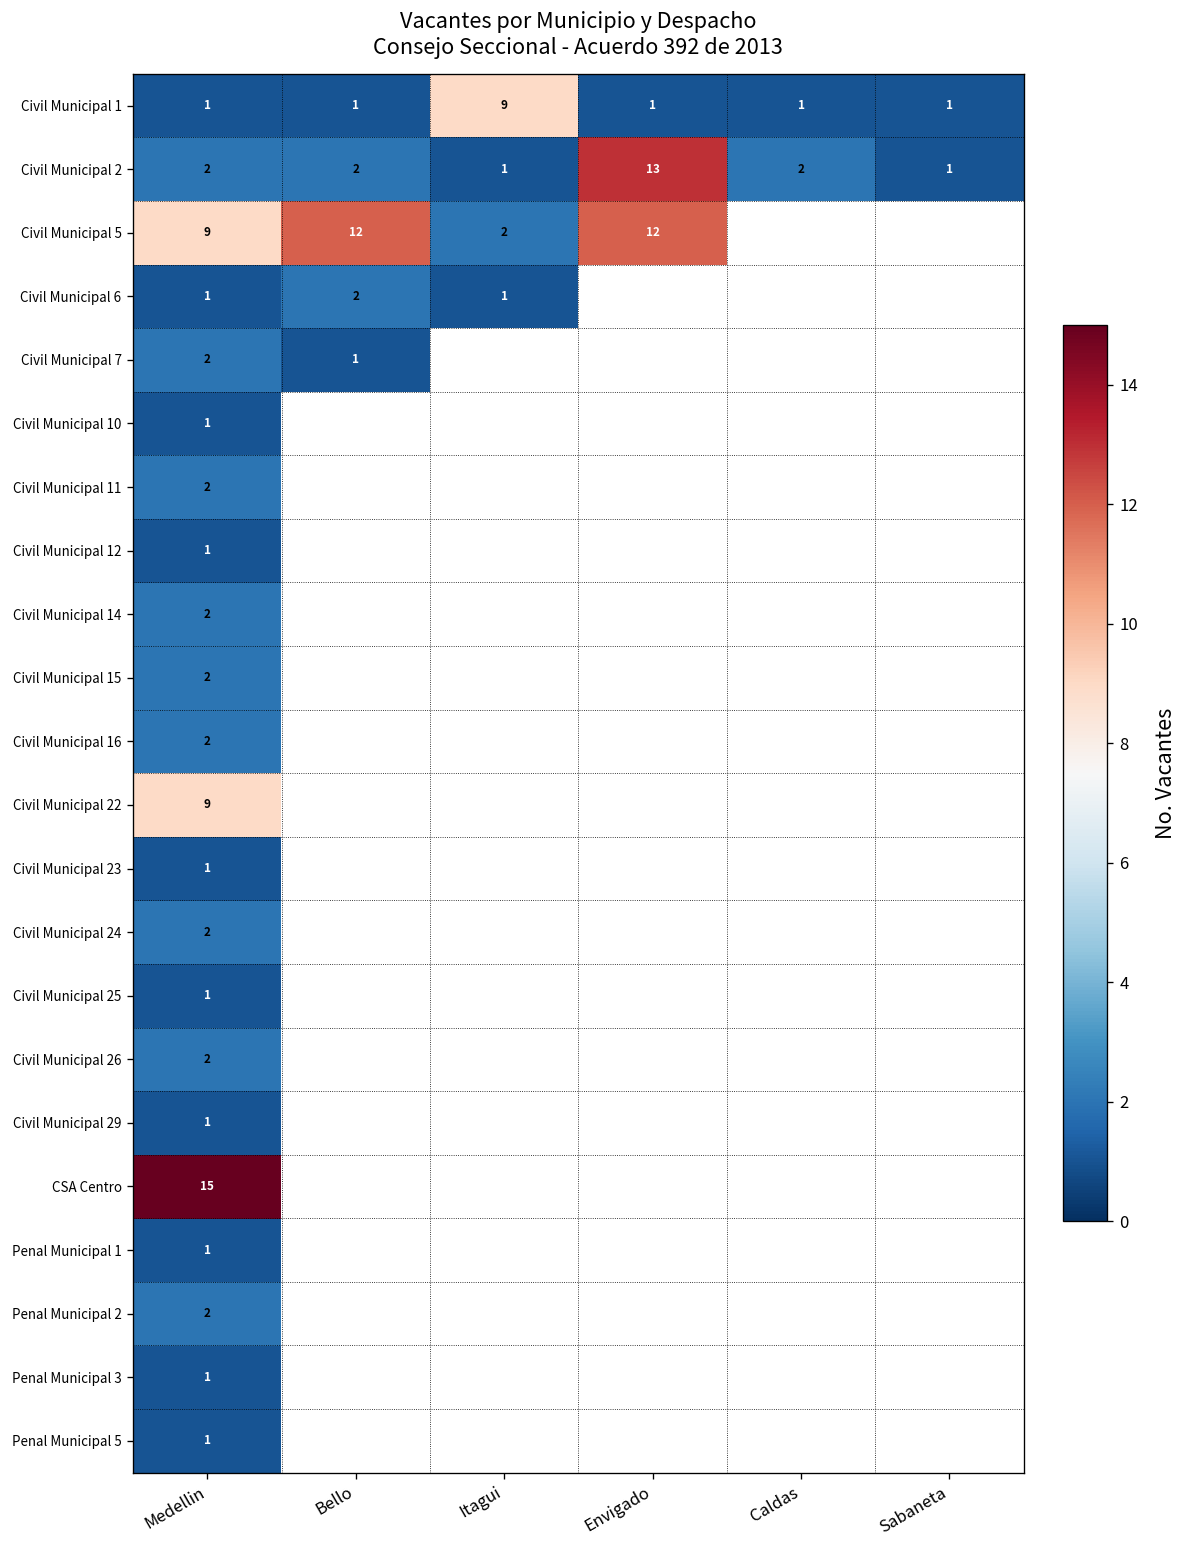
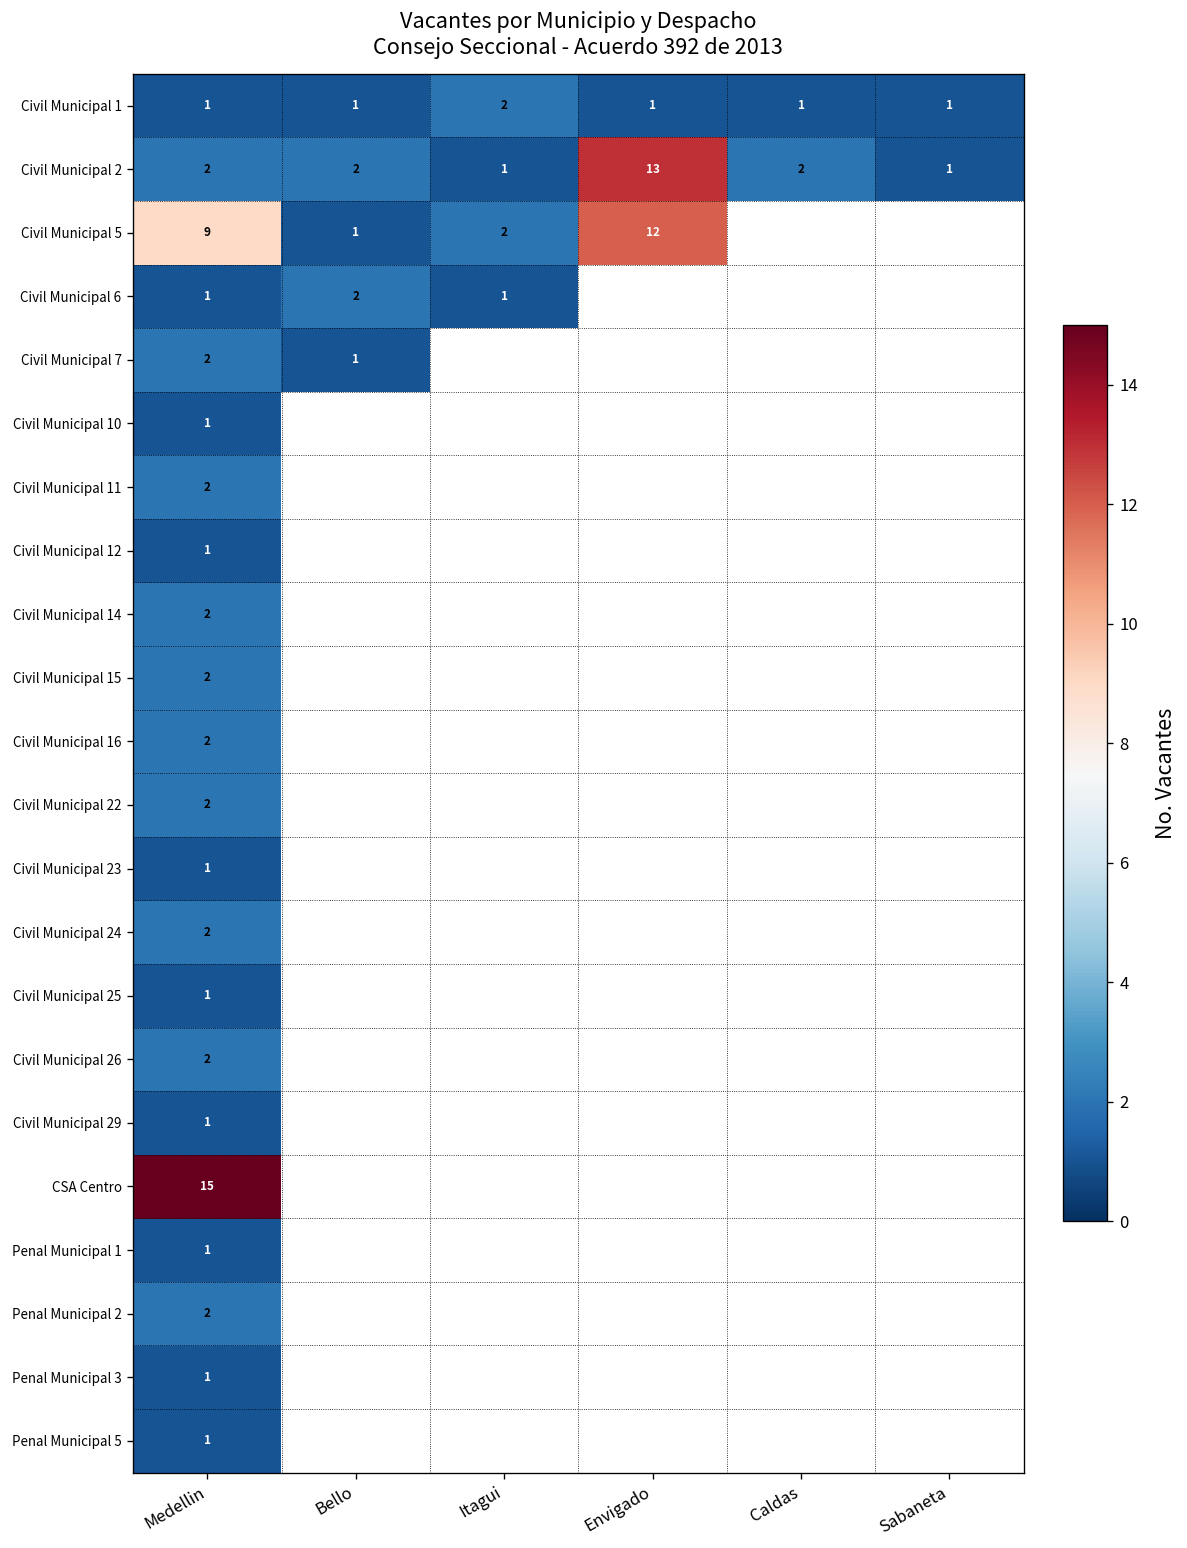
  {
    "Civil Municipal 1": {
      "Medellin": 1,
      "Bello": 1,
-     "Itagui": 9,
+     "Itagui": 2,
      "Envigado": 1,
      "Caldas": 1,
      "Sabaneta": 1
    },
    "Civil Municipal 2": {
      "Medellin": 2,
      "Bello": 2,
      "Itagui": 1,
      "Envigado": 13,
      "Caldas": 2,
      "Sabaneta": 1
    },
    "Civil Municipal 5": {
      "Medellin": 9,
-     "Bello": 12,
+     "Bello": 1,
      "Itagui": 2,
      "Envigado": 12
    },
    "Civil Municipal 6": {
      "Medellin": 1,
      "Bello": 2,
      "Itagui": 1
    },
    "Civil Municipal 7": {
      "Medellin": 2,
      "Bello": 1
    },
    "Civil Municipal 10": {
      "Medellin": 1
    },
    "Civil Municipal 11": {
      "Medellin": 2
    },
    "Civil Municipal 12": {
      "Medellin": 1
    },
    "Civil Municipal 14": {
      "Medellin": 2
    },
    "Civil Municipal 15": {
      "Medellin": 2
    },
    "Civil Municipal 16": {
      "Medellin": 2
    },
    "Civil Municipal 22": {
-     "Medellin": 9
+     "Medellin": 2
    },
    "Civil Municipal 23": {
      "Medellin": 1
    },
    "Civil Municipal 24": {
      "Medellin": 2
    },
    "Civil Municipal 25": {
      "Medellin": 1
    },
    "Civil Municipal 26": {
      "Medellin": 2
    },
    "Civil Municipal 29": {
      "Medellin": 1
    },
    "CSA Centro": {
      "Medellin": 15
    },
    "Penal Municipal 1": {
      "Medellin": 1
    },
    "Penal Municipal 2": {
      "Medellin": 2
    },
    "Penal Municipal 3": {
      "Medellin": 1
    },
    "Penal Municipal 5": {
      "Medellin": 1
    }
  }
